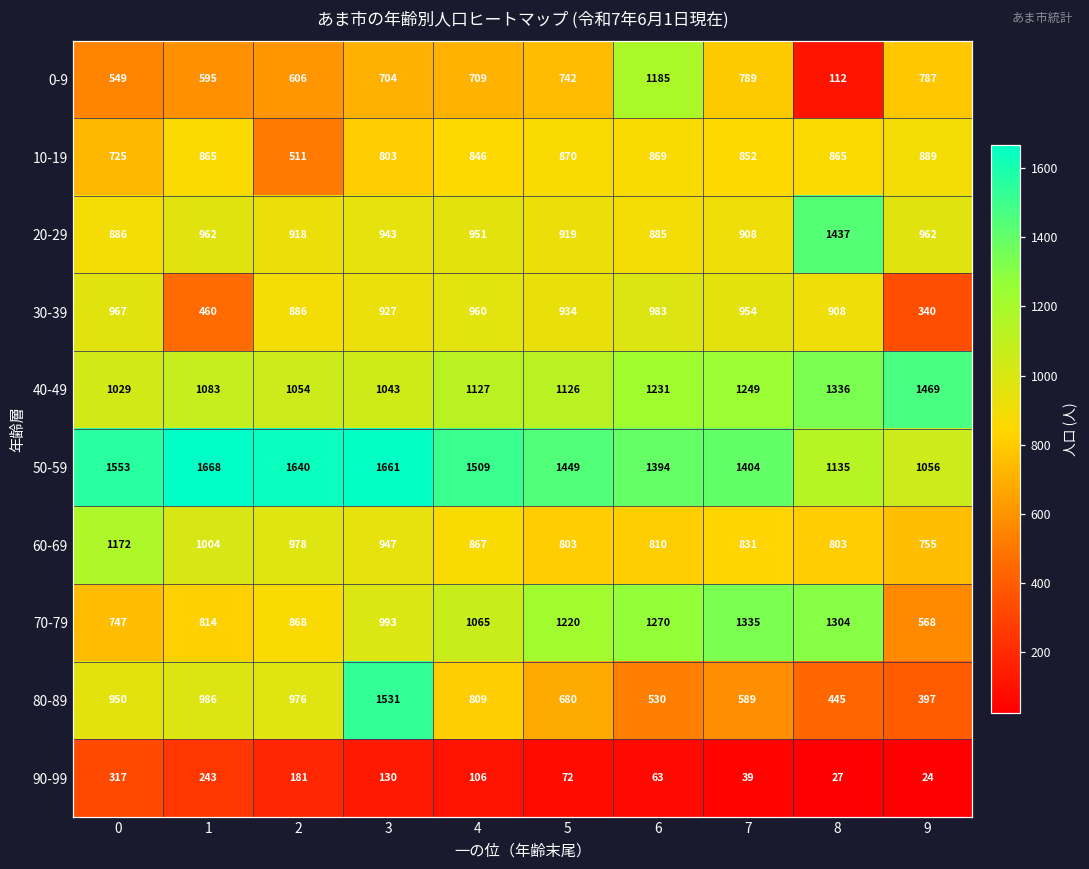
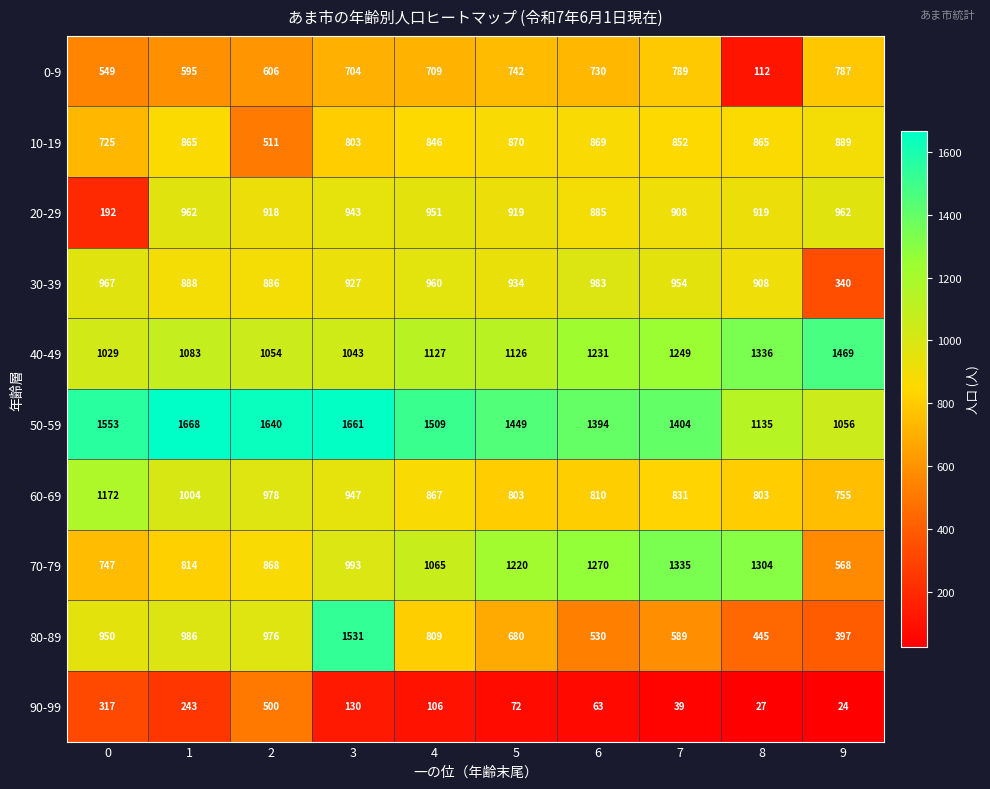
  {
    "0-9": {
      "0": 549,
      "1": 595,
      "2": 606,
      "3": 704,
      "4": 709,
      "5": 742,
-     "6": 1185,
+     "6": 730,
      "7": 789,
      "8": 112,
      "9": 787
    },
    "10-19": {
      "0": 725,
      "1": 865,
      "2": 511,
      "3": 803,
      "4": 846,
      "5": 870,
      "6": 869,
      "7": 852,
      "8": 865,
      "9": 889
    },
    "20-29": {
-     "0": 886,
+     "0": 192,
      "1": 962,
      "2": 918,
      "3": 943,
      "4": 951,
      "5": 919,
      "6": 885,
      "7": 908,
-     "8": 1437,
+     "8": 919,
      "9": 962
    },
    "30-39": {
      "0": 967,
-     "1": 460,
+     "1": 888,
      "2": 886,
      "3": 927,
      "4": 960,
      "5": 934,
      "6": 983,
      "7": 954,
      "8": 908,
      "9": 340
    },
    "40-49": {
      "0": 1029,
      "1": 1083,
      "2": 1054,
      "3": 1043,
      "4": 1127,
      "5": 1126,
      "6": 1231,
      "7": 1249,
      "8": 1336,
      "9": 1469
    },
    "50-59": {
      "0": 1553,
      "1": 1668,
      "2": 1640,
      "3": 1661,
      "4": 1509,
      "5": 1449,
      "6": 1394,
      "7": 1404,
      "8": 1135,
      "9": 1056
    },
    "60-69": {
      "0": 1172,
      "1": 1004,
      "2": 978,
      "3": 947,
      "4": 867,
      "5": 803,
      "6": 810,
      "7": 831,
      "8": 803,
      "9": 755
    },
    "70-79": {
      "0": 747,
      "1": 814,
      "2": 868,
      "3": 993,
      "4": 1065,
      "5": 1220,
      "6": 1270,
      "7": 1335,
      "8": 1304,
      "9": 568
    },
    "80-89": {
      "0": 950,
      "1": 986,
      "2": 976,
      "3": 1531,
      "4": 809,
      "5": 680,
      "6": 530,
      "7": 589,
      "8": 445,
      "9": 397
    },
    "90-99": {
      "0": 317,
      "1": 243,
-     "2": 181,
+     "2": 500,
      "3": 130,
      "4": 106,
      "5": 72,
      "6": 63,
      "7": 39,
      "8": 27,
      "9": 24
    }
  }
